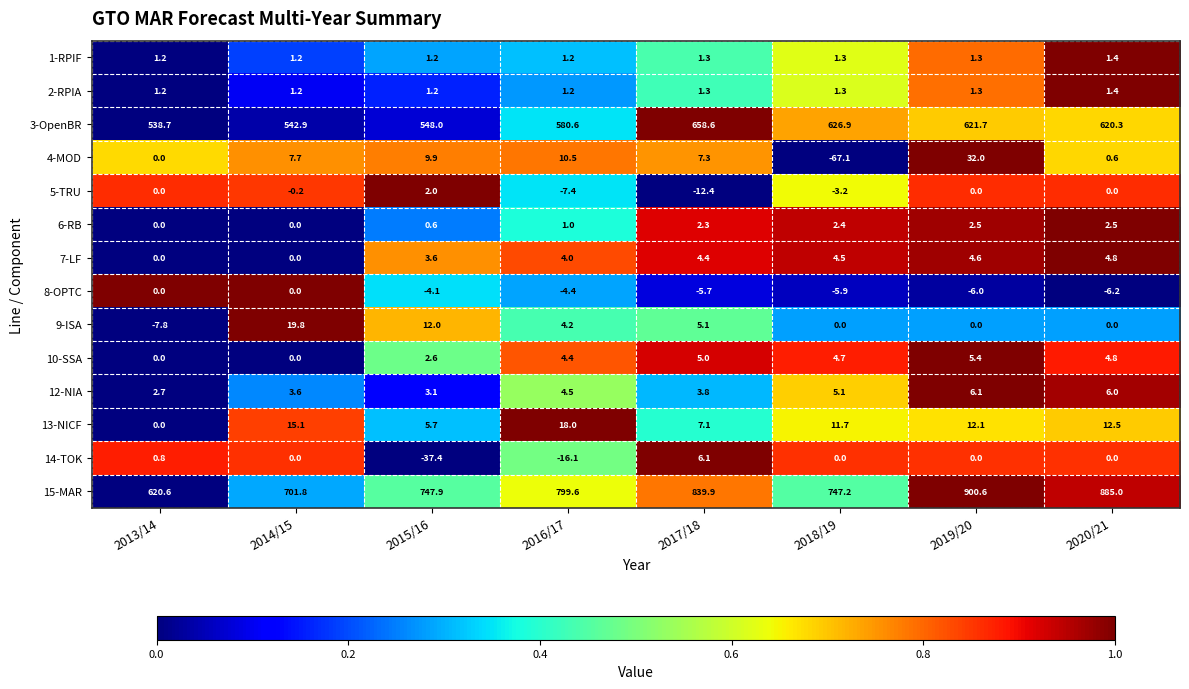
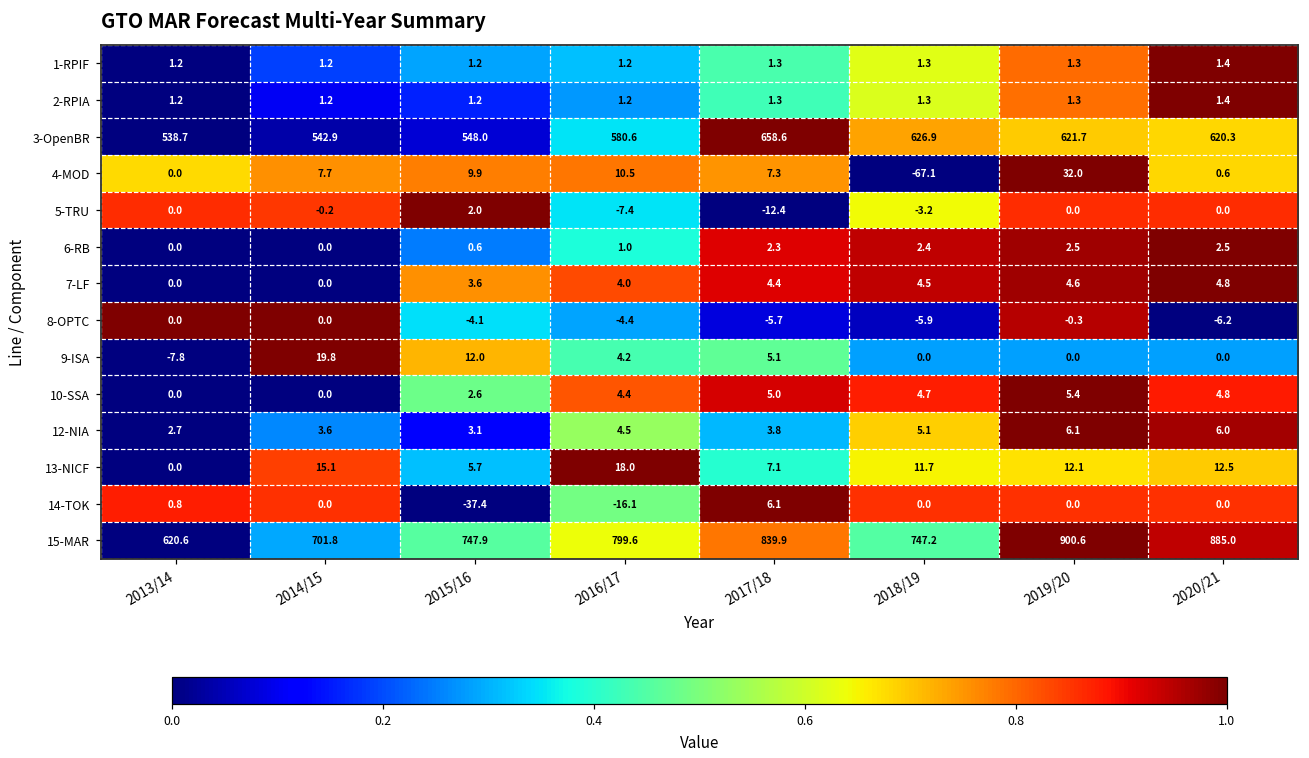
  {
    "1-RPIF": {
      "2013/14": 1.2,
      "2014/15": 1.2,
      "2015/16": 1.2,
      "2016/17": 1.2,
      "2017/18": 1.3,
      "2018/19": 1.3,
      "2019/20": 1.3,
      "2020/21": 1.4
    },
    "2-RPIA": {
      "2013/14": 1.2,
      "2014/15": 1.2,
      "2015/16": 1.2,
      "2016/17": 1.2,
      "2017/18": 1.3,
      "2018/19": 1.3,
      "2019/20": 1.3,
      "2020/21": 1.4
    },
    "3-OpenBR": {
      "2013/14": 538.7,
      "2014/15": 542.9,
      "2015/16": 548.0,
      "2016/17": 580.6,
      "2017/18": 658.6,
      "2018/19": 626.9,
      "2019/20": 621.7,
      "2020/21": 620.3
    },
    "4-MOD": {
      "2013/14": 0.0,
      "2014/15": 7.7,
      "2015/16": 9.9,
      "2016/17": 10.5,
      "2017/18": 7.3,
      "2018/19": -67.1,
      "2019/20": 32.0,
      "2020/21": 0.6
    },
    "5-TRU": {
      "2013/14": 0.0,
      "2014/15": -0.2,
      "2015/16": 2.0,
      "2016/17": -7.4,
      "2017/18": -12.4,
      "2018/19": -3.2,
      "2019/20": 0.0,
      "2020/21": 0.0
    },
    "6-RB": {
      "2013/14": 0.0,
      "2014/15": 0.0,
      "2015/16": 0.6,
      "2016/17": 1.0,
      "2017/18": 2.3,
      "2018/19": 2.4,
      "2019/20": 2.5,
      "2020/21": 2.5
    },
    "7-LF": {
      "2013/14": 0.0,
      "2014/15": 0.0,
      "2015/16": 3.6,
      "2016/17": 4.0,
      "2017/18": 4.4,
      "2018/19": 4.5,
      "2019/20": 4.6,
      "2020/21": 4.8
    },
    "8-OPTC": {
      "2013/14": 0.0,
      "2014/15": 0.0,
      "2015/16": -4.1,
      "2016/17": -4.4,
      "2017/18": -5.7,
      "2018/19": -5.9,
-     "2019/20": -6.0,
+     "2019/20": -0.3,
      "2020/21": -6.2
    },
    "9-ISA": {
      "2013/14": -7.8,
      "2014/15": 19.8,
      "2015/16": 12.0,
      "2016/17": 4.2,
      "2017/18": 5.1,
      "2018/19": 0.0,
      "2019/20": 0.0,
      "2020/21": 0.0
    },
    "10-SSA": {
      "2013/14": 0.0,
      "2014/15": 0.0,
      "2015/16": 2.6,
      "2016/17": 4.4,
      "2017/18": 5.0,
      "2018/19": 4.7,
      "2019/20": 5.4,
      "2020/21": 4.8
    },
    "12-NIA": {
      "2013/14": 2.7,
      "2014/15": 3.6,
      "2015/16": 3.1,
      "2016/17": 4.5,
      "2017/18": 3.8,
      "2018/19": 5.1,
      "2019/20": 6.1,
      "2020/21": 6.0
    },
    "13-NICF": {
      "2013/14": 0.0,
      "2014/15": 15.1,
      "2015/16": 5.7,
      "2016/17": 18.0,
      "2017/18": 7.1,
      "2018/19": 11.7,
      "2019/20": 12.1,
      "2020/21": 12.5
    },
    "14-TOK": {
      "2013/14": 0.8,
      "2014/15": 0.0,
      "2015/16": -37.4,
      "2016/17": -16.1,
      "2017/18": 6.1,
      "2018/19": 0.0,
      "2019/20": 0.0,
      "2020/21": 0.0
    },
    "15-MAR": {
      "2013/14": 620.6,
      "2014/15": 701.8,
      "2015/16": 747.9,
      "2016/17": 799.6,
      "2017/18": 839.9,
      "2018/19": 747.2,
      "2019/20": 900.6,
      "2020/21": 885.0
    }
  }
